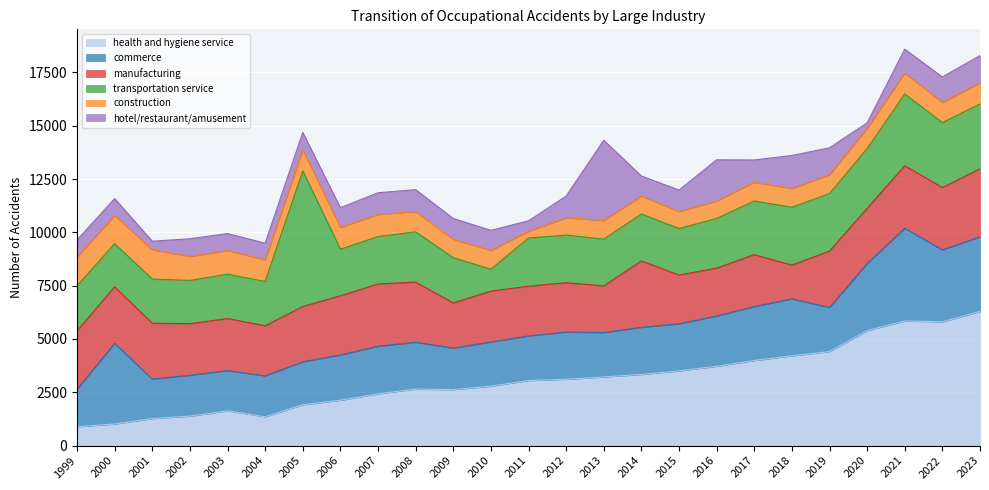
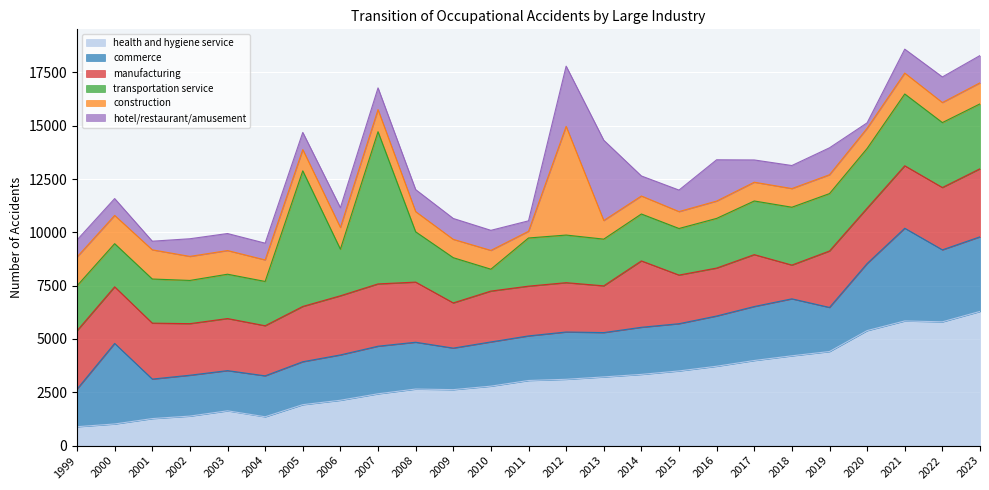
  {
    "health and hygiene service": {
      "1999": 900,
      "2000": 1000,
      "2001": 1300,
      "2002": 1400,
      "2003": 1600,
      "2004": 1400,
      "2005": 1900,
      "2006": 2100,
      "2007": 2400,
      "2008": 2700,
      "2009": 2600,
      "2010": 2800,
      "2011": 3100,
      "2012": 3100,
      "2013": 3200,
      "2014": 3300,
      "2015": 3500,
      "2016": 3700,
      "2017": 4000,
      "2018": 4200,
      "2019": 4400,
      "2020": 5400,
      "2021": 5800,
      "2022": 5800,
      "2023": 6300
    },
    "commerce": {
      "1999": 1800,
      "2000": 3800,
      "2001": 1900,
      "2002": 1900,
      "2003": 1900,
      "2004": 1900,
      "2005": 2000,
      "2006": 2100,
      "2007": 2200,
      "2008": 2200,
      "2009": 1900,
      "2010": 2100,
      "2011": 2100,
      "2012": 2200,
      "2013": 2100,
      "2014": 2200,
      "2015": 2200,
      "2016": 2400,
      "2017": 2500,
      "2018": 2700,
      "2019": 2100,
      "2020": 3100,
      "2021": 4300,
      "2022": 3400,
      "2023": 3500
    },
    "manufacturing": {
      "1999": 2700,
      "2000": 2700,
      "2001": 2600,
      "2002": 2400,
      "2003": 2400,
      "2004": 2300,
      "2005": 2600,
      "2006": 2800,
      "2007": 2900,
      "2008": 2800,
      "2009": 2100,
      "2010": 2400,
      "2011": 2300,
      "2012": 2300,
      "2013": 2200,
      "2014": 3100,
      "2015": 2300,
      "2016": 2200,
      "2017": 2400,
      "2018": 1600,
      "2019": 2600,
      "2020": 2600,
      "2021": 2900,
      "2022": 2900,
      "2023": 3200
    },
    "transportation service": {
      "1999": 2100,
      "2000": 2000,
      "2001": 2100,
      "2002": 2000,
      "2003": 2100,
      "2004": 2100,
      "2005": 6400,
      "2006": 2200,
-     "2007": 2200,
+     "2007": 7100,
      "2008": 2400,
      "2009": 2100,
      "2010": 1000,
      "2011": 2300,
      "2012": 2200,
      "2013": 2200,
      "2014": 2200,
      "2015": 2200,
      "2016": 2300,
      "2017": 2500,
      "2018": 2700,
      "2019": 2700,
      "2020": 2800,
      "2021": 3400,
      "2022": 3000,
      "2023": 3000
    },
    "construction": {
      "1999": 1400,
      "2000": 1300,
      "2001": 1400,
      "2002": 1100,
      "2003": 1100,
      "2004": 1000,
      "2005": 1000,
      "2006": 1000,
      "2007": 1000,
      "2008": 900,
      "2009": 900,
      "2010": 900,
      "2011": 300,
-     "2012": 800,
+     "2012": 5100,
      "2013": 900,
      "2014": 800,
      "2015": 800,
      "2016": 800,
      "2017": 900,
      "2018": 900,
      "2019": 900,
      "2020": 900,
      "2021": 1000,
      "2022": 900,
      "2023": 1000
    },
    "hotel/restaurant/amusement": {
      "1999": 800,
      "2000": 800,
      "2001": 400,
      "2002": 800,
      "2003": 800,
      "2004": 800,
      "2005": 800,
      "2006": 900,
      "2007": 1000,
      "2008": 1000,
      "2009": 1000,
      "2010": 900,
      "2011": 500,
-     "2012": 1000,
+     "2012": 2800,
      "2013": 3800,
      "2014": 900,
      "2015": 1000,
      "2016": 1900,
      "2017": 1000,
-     "2018": 1600,
+     "2018": 1100,
      "2019": 1300,
      "2020": 300,
      "2021": 1100,
      "2022": 1200,
      "2023": 1300
    }
  }
